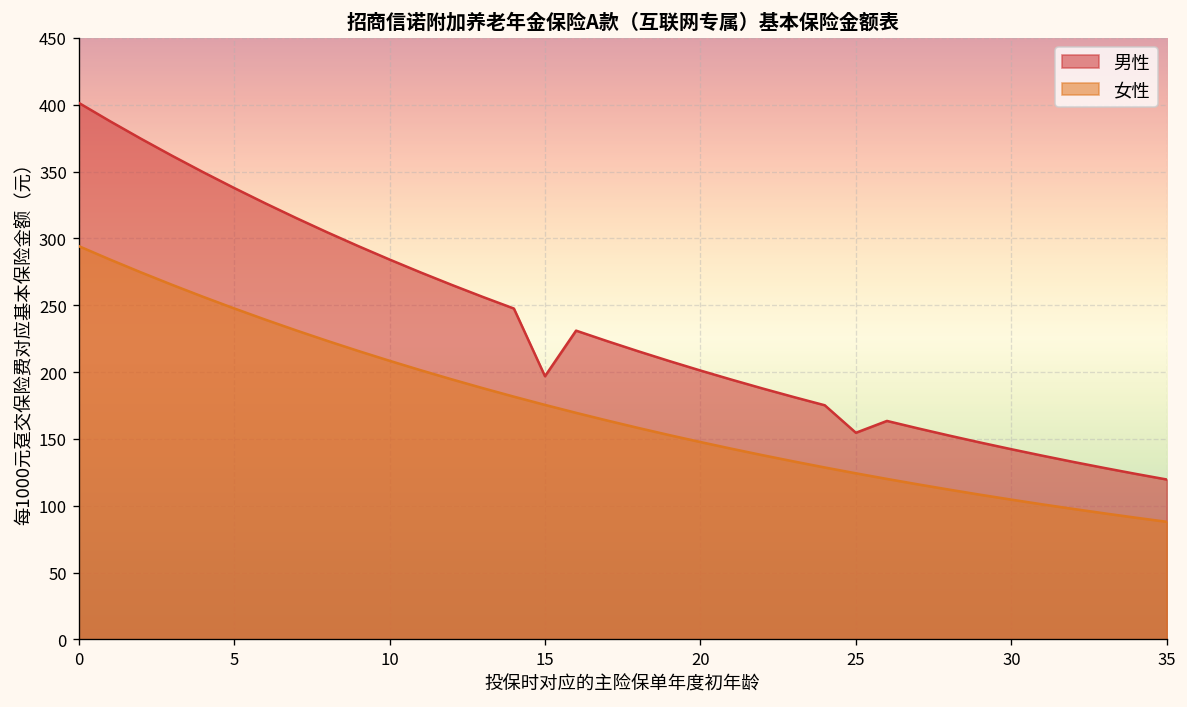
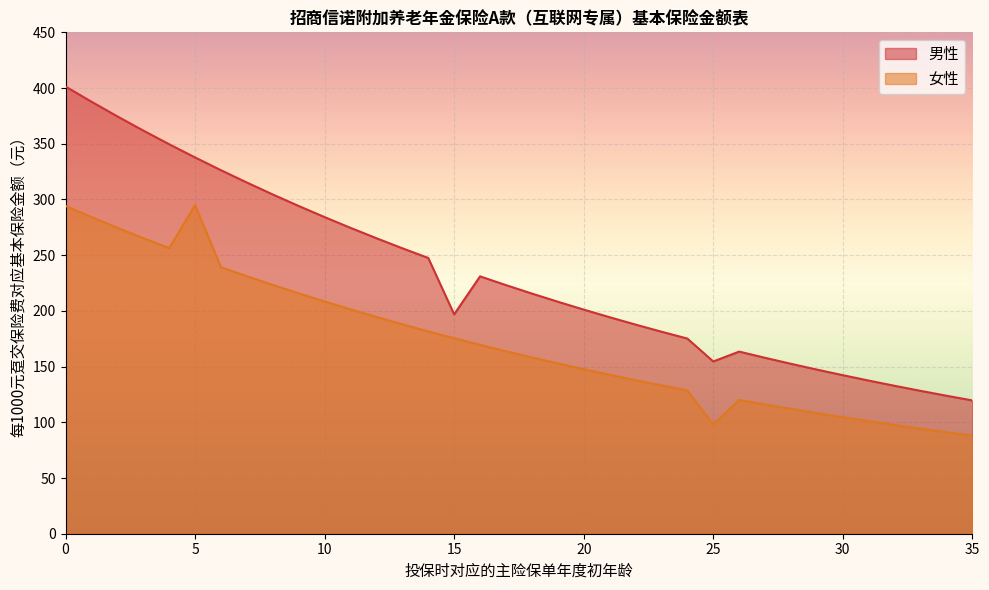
  {
    "男性": {
      "0": 401,
      "5": 338,
      "10": 284,
      "15": 197,
      "20": 201,
      "25": 155,
      "30": 142,
      "35": 120
    },
    "女性": {
      "0": 294,
-     "5": 248,
+     "5": 295,
      "10": 208,
      "15": 175,
      "20": 148,
-     "25": 124,
+     "25": 98,
      "30": 105,
      "35": 88
    }
  }
